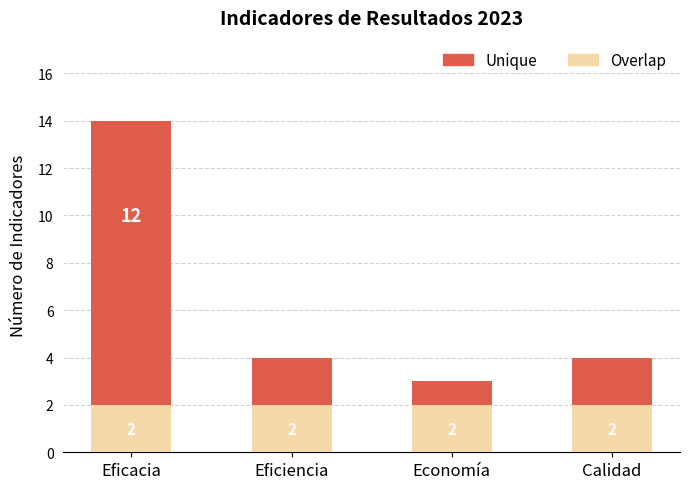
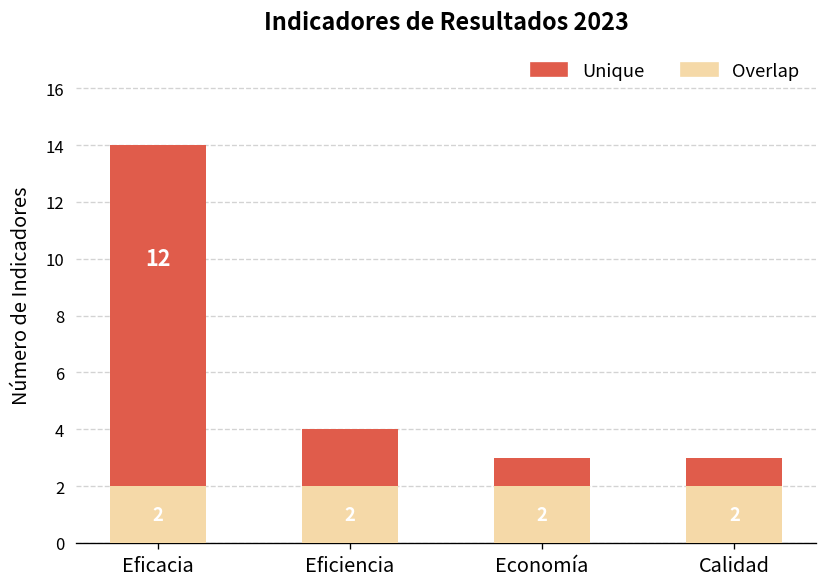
  {
    "Overlap": {
      "Eficacia": 2,
      "Eficiencia": 2,
      "Economía": 2,
      "Calidad": 2
    },
    "Unique": {
      "Eficiencia": 2,
      "Economía": 1,
-     "Calidad": 2
+     "Calidad": 1
    }
  }
